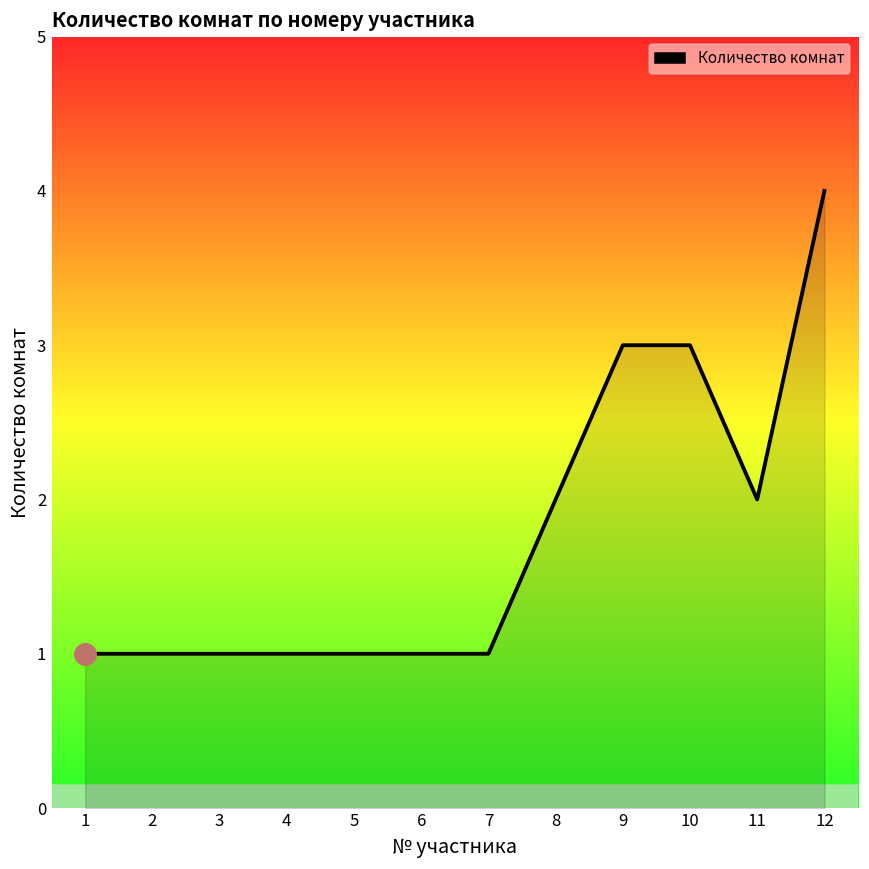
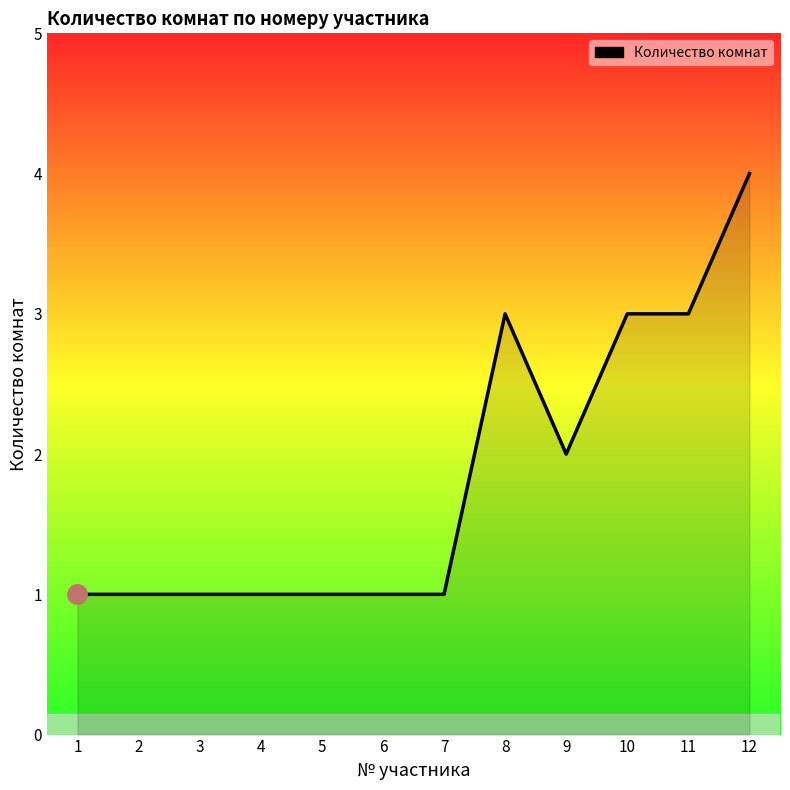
  {
    "Количество комнат": {
      "2": 1,
      "3": 1,
      "4": 1,
      "5": 1,
      "6": 1,
      "7": 1,
-     "8": 2,
-     "9": 3,
+     "8": 3,
+     "9": 2,
      "10": 3,
-     "11": 2,
+     "11": 3,
      "12": 4
    }
  }
